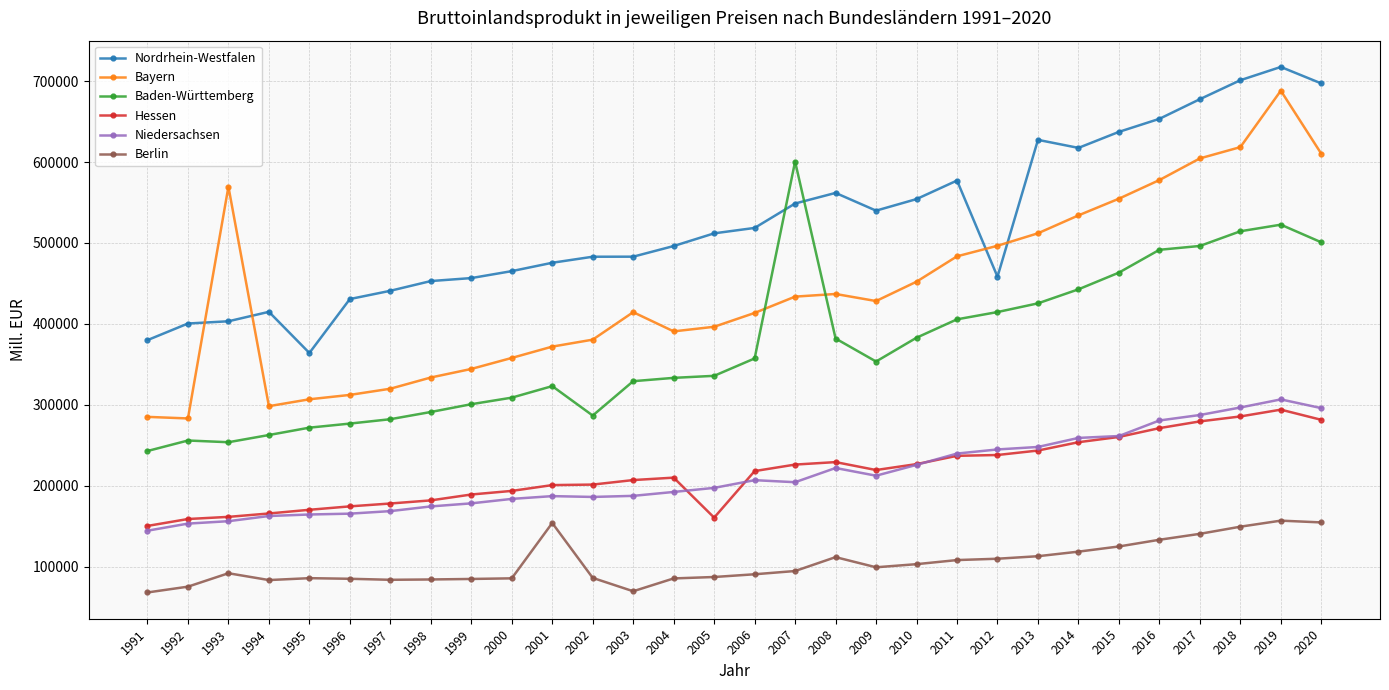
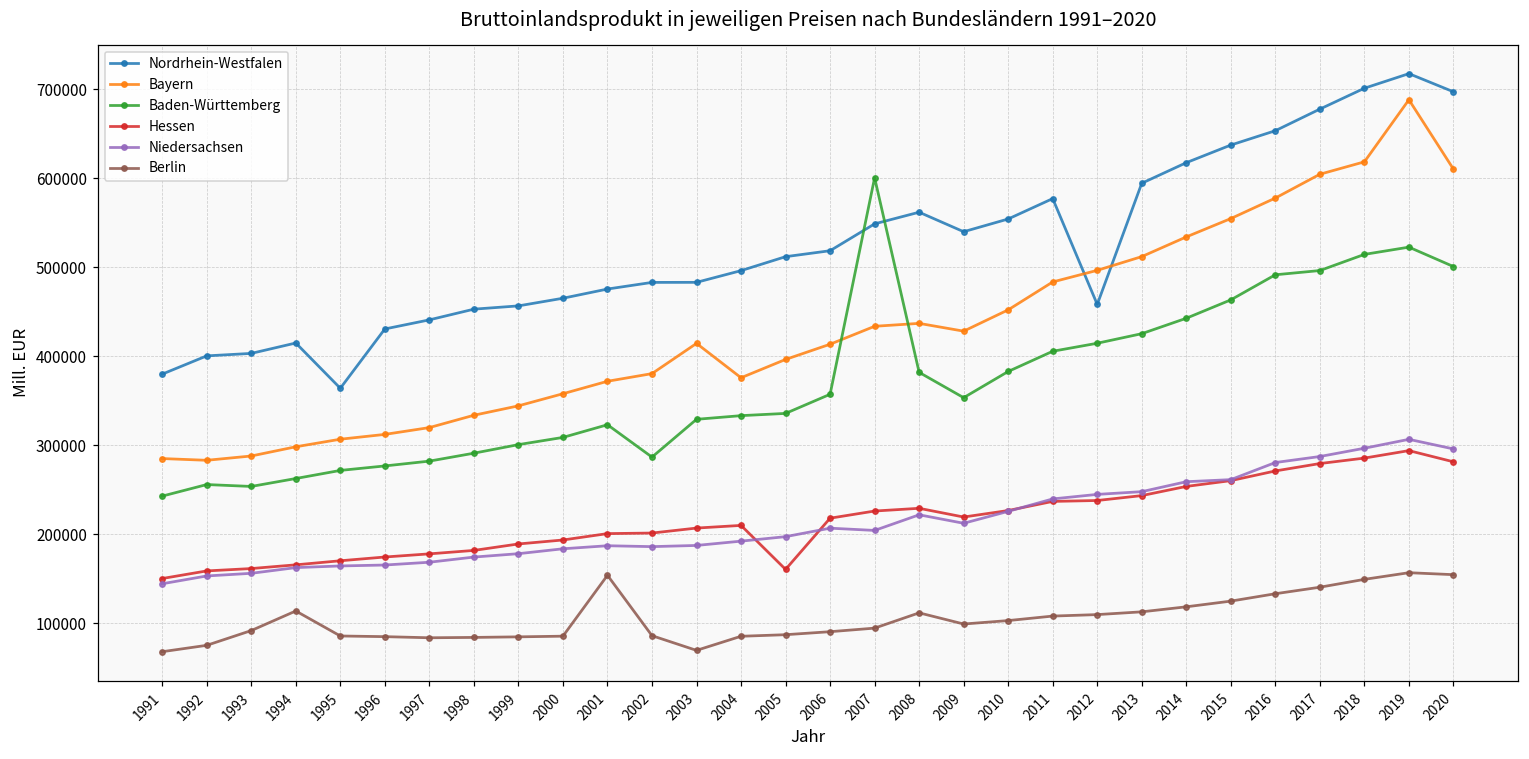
  {
    "Nordrhein-Westfalen": {
      "1991": 380000,
      "1992": 400000,
      "1993": 400000,
      "1994": 410000,
      "1995": 360000,
      "1996": 430000,
      "1997": 440000,
      "1998": 450000,
      "1999": 460000,
      "2000": 470000,
      "2001": 480000,
      "2002": 480000,
      "2003": 480000,
      "2004": 500000,
      "2005": 510000,
      "2006": 520000,
      "2007": 550000,
      "2008": 560000,
      "2009": 540000,
      "2010": 550000,
      "2011": 580000,
      "2012": 460000,
-     "2013": 630000,
+     "2013": 590000,
      "2014": 620000,
      "2015": 640000,
      "2016": 650000,
      "2017": 680000,
      "2018": 700000,
      "2019": 720000,
      "2020": 700000
    },
    "Bayern": {
      "1991": 290000,
      "1992": 280000,
-     "1993": 570000,
+     "1993": 290000,
      "1994": 300000,
      "1995": 310000,
      "1996": 310000,
      "1997": 320000,
      "1998": 330000,
      "1999": 340000,
      "2000": 360000,
      "2001": 370000,
      "2002": 380000,
      "2003": 410000,
-     "2004": 390000,
+     "2004": 380000,
      "2005": 400000,
      "2006": 410000,
      "2007": 430000,
      "2008": 440000,
      "2009": 430000,
      "2010": 450000,
      "2011": 480000,
      "2012": 500000,
      "2013": 510000,
      "2014": 530000,
      "2015": 550000,
      "2016": 580000,
      "2017": 600000,
      "2018": 620000,
      "2019": 690000,
      "2020": 610000
    },
    "Baden-Württemberg": {
      "1991": 240000,
      "1992": 260000,
      "1993": 250000,
      "1994": 260000,
      "1995": 270000,
      "1996": 280000,
      "1997": 280000,
      "1998": 290000,
      "1999": 300000,
      "2000": 310000,
      "2001": 320000,
      "2002": 290000,
      "2003": 330000,
      "2004": 330000,
      "2005": 340000,
      "2006": 360000,
      "2007": 600000,
      "2008": 380000,
      "2009": 350000,
      "2010": 380000,
      "2011": 410000,
      "2012": 410000,
      "2013": 430000,
      "2014": 440000,
      "2015": 460000,
      "2016": 490000,
      "2017": 500000,
      "2018": 510000,
      "2019": 520000,
      "2020": 500000
    },
    "Hessen": {
      "1991": 150000,
      "1992": 160000,
      "1993": 160000,
      "1995": 170000,
      "1996": 170000,
      "1997": 180000,
      "1998": 180000,
      "1999": 190000,
      "2000": 190000,
      "2001": 200000,
      "2002": 200000,
      "2003": 210000,
      "2004": 210000,
      "2005": 160000,
      "2006": 220000,
      "2007": 230000,
      "2008": 230000,
      "2009": 220000,
      "2012": 240000,
      "2013": 240000,
      "2014": 250000,
      "2016": 270000,
      "2017": 280000,
      "2018": 290000,
      "2019": 290000,
      "2020": 280000
    },
    "Niedersachsen": {
      "1991": 140000,
      "1992": 150000,
      "1993": 160000,
      "1995": 160000,
      "1996": 170000,
      "1997": 170000,
      "1998": 170000,
      "1999": 180000,
      "2000": 180000,
      "2001": 190000,
      "2002": 190000,
      "2003": 190000,
      "2004": 190000,
      "2005": 200000,
      "2006": 210000,
      "2007": 200000,
      "2008": 220000,
      "2009": 210000,
      "2012": 240000,
      "2013": 250000,
      "2014": 260000,
      "2016": 280000,
      "2017": 290000,
      "2018": 300000,
      "2019": 310000,
      "2020": 300000
    },
    "Berlin": {
      "1991": 70000,
      "1992": 80000,
      "1993": 90000,
-     "1994": 80000,
+     "1994": 110000,
      "1995": 90000,
      "1996": 80000,
      "1997": 80000,
      "1998": 80000,
      "1999": 80000,
      "2000": 90000,
      "2001": 150000,
      "2002": 90000,
      "2003": 70000,
      "2004": 90000,
      "2005": 90000,
      "2006": 90000,
      "2007": 90000,
      "2008": 110000,
      "2009": 100000,
      "2010": 100000,
      "2011": 110000,
      "2012": 110000,
      "2013": 110000,
      "2014": 120000,
      "2015": 120000,
      "2016": 130000,
      "2017": 140000,
      "2018": 150000,
      "2019": 160000,
      "2020": 150000
    }
  }
